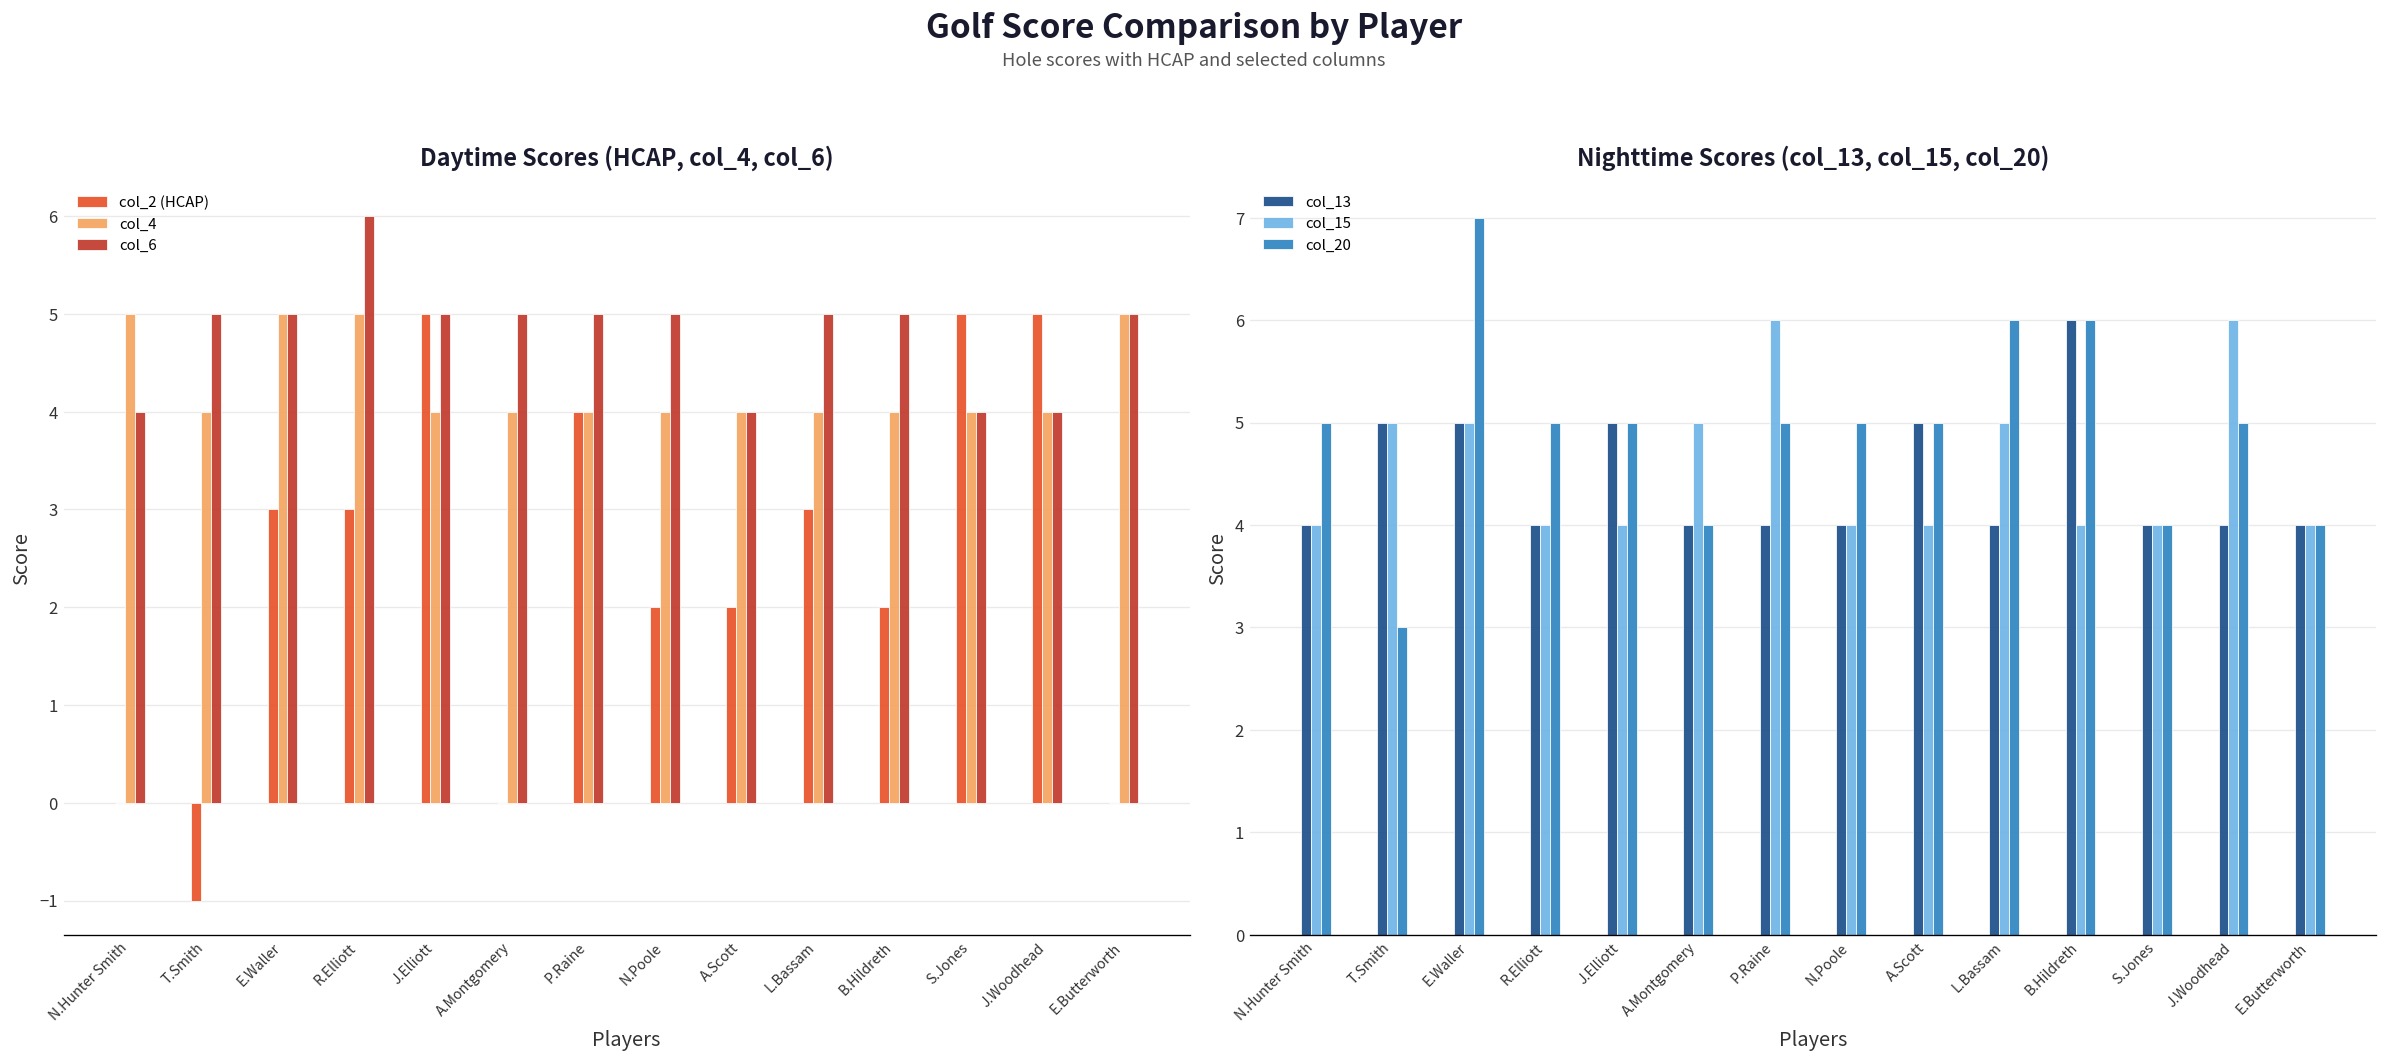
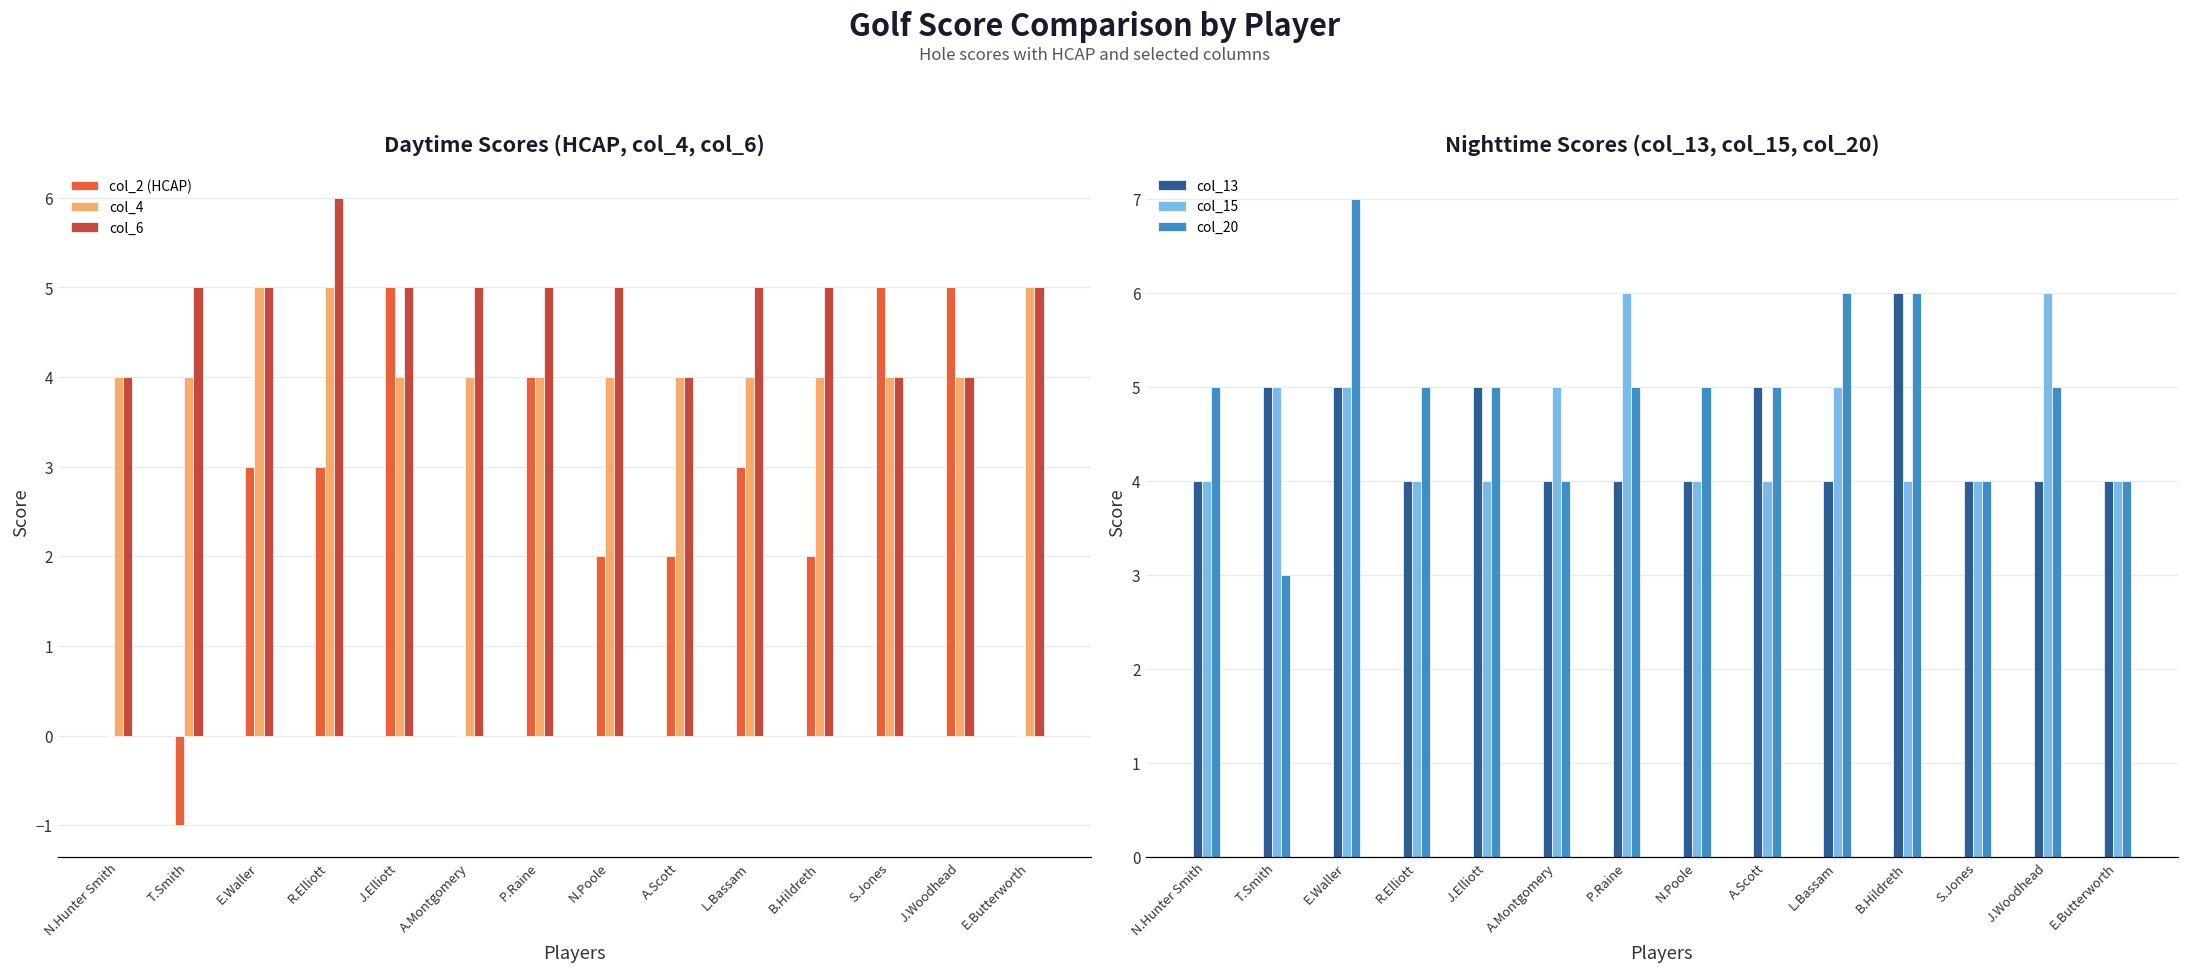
  {
    "Daytime Scores (HCAP, col_4, col_6)": {
      "col_4": {
-       "N.Hunter Smith": 5,
+       "N.Hunter Smith": 4,
        "T.Smith": 4,
        "E.Waller": 5,
        "R.Elliott": 5,
        "J.Elliott": 4,
        "A.Montgomery": 4,
        "P.Raine": 4,
        "N.Poole": 4,
        "A.Scott": 4,
        "L.Bassam": 4,
        "B.Hildreth": 4,
        "S.Jones": 4,
        "J.Woodhead": 4,
        "E.Butterworth": 5
      }
    },
    "Nighttime Scores (col_13, col_15, col_20)": {
      "col_13": {
        "N.Hunter Smith": 4.0,
        "T.Smith": 5.0,
        "E.Waller": 5.0,
        "R.Elliott": 4.0,
        "J.Elliott": 5.0,
        "A.Montgomery": 4.0,
        "P.Raine": 4.0,
        "N.Poole": 4.0,
        "A.Scott": 5.0,
        "L.Bassam": 4.0,
        "B.Hildreth": 6.0,
        "S.Jones": 4.0,
        "J.Woodhead": 4.0,
        "E.Butterworth": 4.0
      },
      "col_15": {
        "N.Hunter Smith": 4.0,
        "T.Smith": 5.0,
        "E.Waller": 5.0,
        "R.Elliott": 4.0,
        "J.Elliott": 4.0,
        "A.Montgomery": 5.0,
        "P.Raine": 6.0,
        "N.Poole": 4.0,
        "A.Scott": 4.0,
        "L.Bassam": 5.0,
        "B.Hildreth": 4.0,
        "S.Jones": 4.0,
        "J.Woodhead": 6.0,
        "E.Butterworth": 4.0
      },
      "col_20": {
        "N.Hunter Smith": 5.0,
        "T.Smith": 3.0,
        "E.Waller": 7.0,
        "R.Elliott": 5.0,
        "J.Elliott": 5.0,
        "A.Montgomery": 4.0,
        "P.Raine": 5.0,
        "N.Poole": 5.0,
        "A.Scott": 5.0,
        "L.Bassam": 6.0,
        "B.Hildreth": 6.0,
        "S.Jones": 4.0,
        "J.Woodhead": 5.0,
        "E.Butterworth": 4.0
      }
    }
  }
